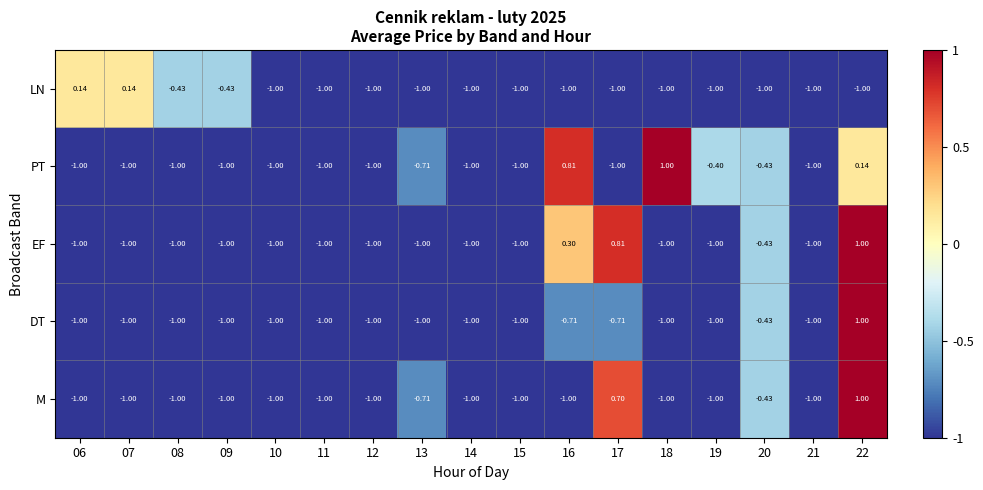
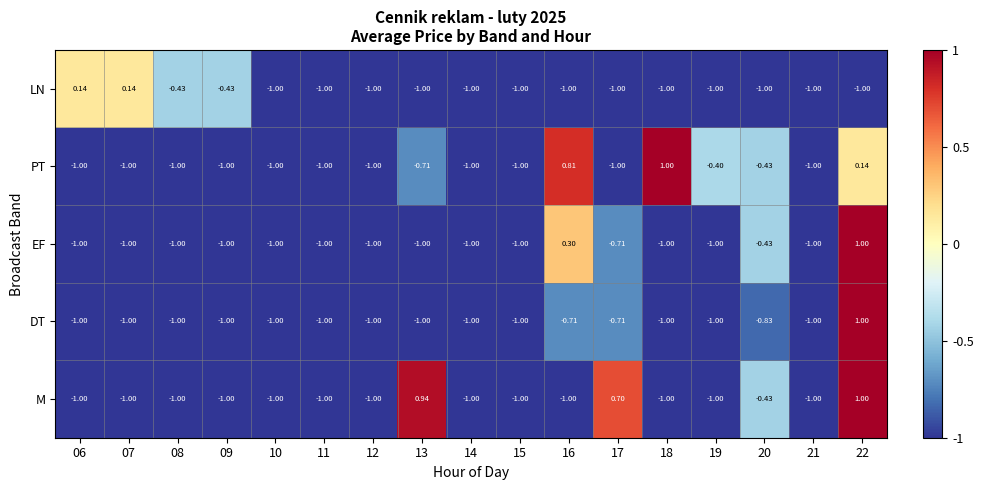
  {
    "LN": {
      "06": 0.14,
      "07": 0.14,
      "08": -0.43,
      "09": -0.43,
      "10": -1.00,
      "11": -1.00,
      "12": -1.00,
      "13": -1.00,
      "14": -1.00,
      "15": -1.00,
      "16": -1.00,
      "17": -1.00,
      "18": -1.00,
      "19": -1.00,
      "20": -1.00,
      "21": -1.00,
      "22": -1.00
    },
    "PT": {
      "06": -1.00,
      "07": -1.00,
      "08": -1.00,
      "09": -1.00,
      "10": -1.00,
      "11": -1.00,
      "12": -1.00,
      "13": -0.71,
      "14": -1.00,
      "15": -1.00,
      "16": 0.81,
      "17": -1.00,
      "18": 1.00,
      "19": -0.40,
      "20": -0.43,
      "21": -1.00,
      "22": 0.14
    },
    "EF": {
      "06": -1.00,
      "07": -1.00,
      "08": -1.00,
      "09": -1.00,
      "10": -1.00,
      "11": -1.00,
      "12": -1.00,
      "13": -1.00,
      "14": -1.00,
      "15": -1.00,
      "16": 0.30,
-     "17": 0.81,
+     "17": -0.71,
      "18": -1.00,
      "19": -1.00,
      "20": -0.43,
      "21": -1.00,
      "22": 1.00
    },
    "DT": {
      "06": -1.00,
      "07": -1.00,
      "08": -1.00,
      "09": -1.00,
      "10": -1.00,
      "11": -1.00,
      "12": -1.00,
      "13": -1.00,
      "14": -1.00,
      "15": -1.00,
      "16": -0.71,
      "17": -0.71,
      "18": -1.00,
      "19": -1.00,
-     "20": -0.43,
+     "20": -0.83,
      "21": -1.00,
      "22": 1.00
    },
    "M": {
      "06": -1.00,
      "07": -1.00,
      "08": -1.00,
      "09": -1.00,
      "10": -1.00,
      "11": -1.00,
      "12": -1.00,
-     "13": -0.71,
+     "13": 0.94,
      "14": -1.00,
      "15": -1.00,
      "16": -1.00,
      "17": 0.70,
      "18": -1.00,
      "19": -1.00,
      "20": -0.43,
      "21": -1.00,
      "22": 1.00
    }
  }
